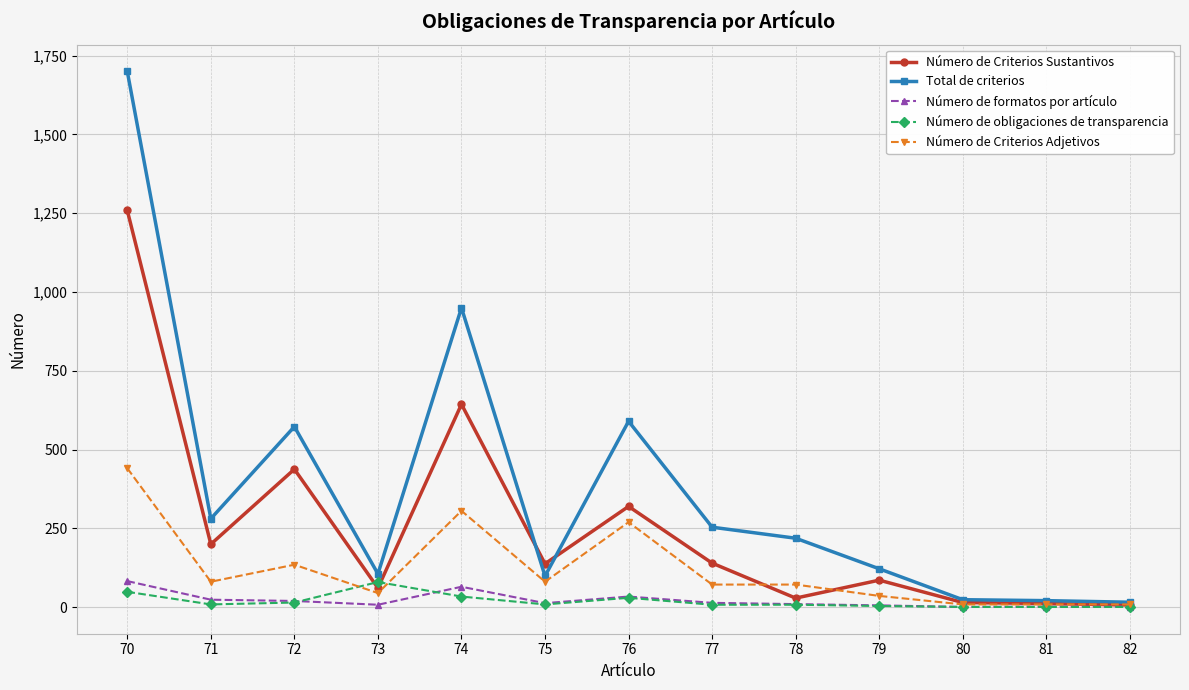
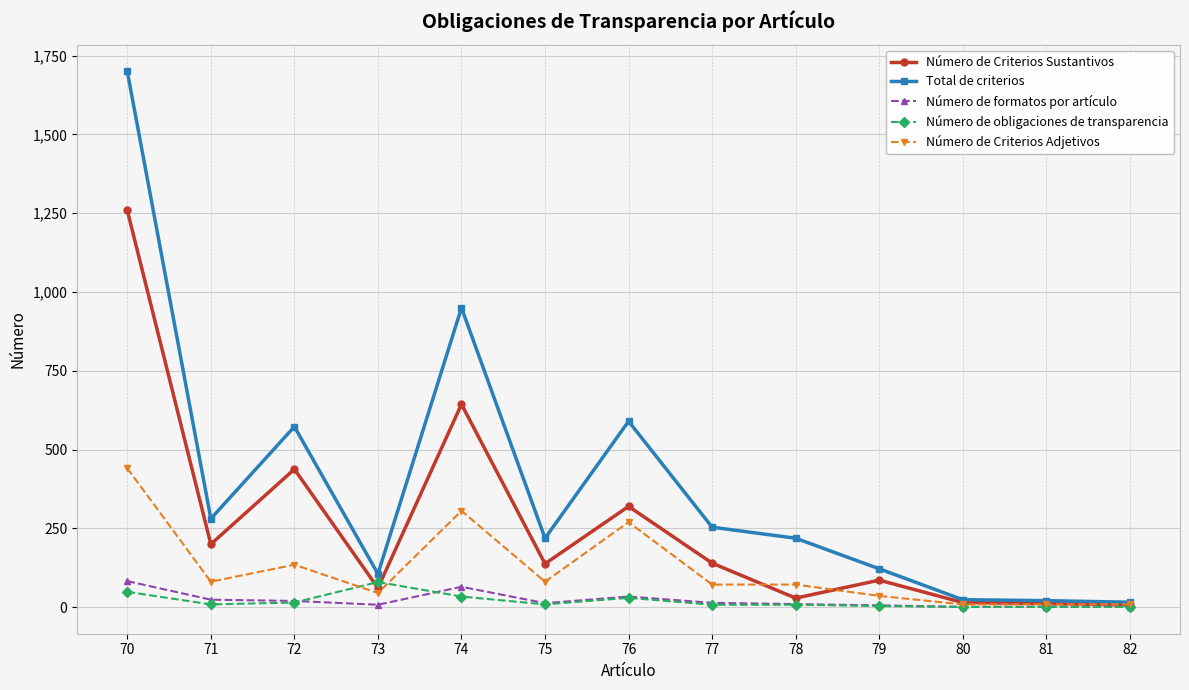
  {
    "Número de Criterios Sustantivos": {
      "70": "1,260",
      "71": "200",
      "72": "440",
      "73": "60",
      "74": "640",
      "75": "140",
      "76": "320",
      "77": "140",
      "78": "30",
      "79": "90"
    },
    "Total de criterios": {
      "70": "1,700",
      "71": "280",
      "72": "570",
      "73": "110",
      "74": "950",
-     "75": "100",
+     "75": "220",
      "76": "590",
      "77": "250",
      "78": "220",
      "79": "120",
      "80": "20",
      "81": "20"
    },
    "Número de formatos por artículo": {
      "70": "80",
      "71": "20",
      "73": "10",
      "74": "70"
    },
    "Número de obligaciones de transparencia": {
      "70": "50",
      "71": "10",
      "73": "80",
      "74": "30"
    },
    "Número de Criterios Adjetivos": {
      "70": "440",
      "71": "80",
      "72": "140",
      "73": "50",
      "74": "310",
      "75": "80",
      "76": "270",
      "77": "70",
      "78": "70",
      "79": "40"
    }
  }
